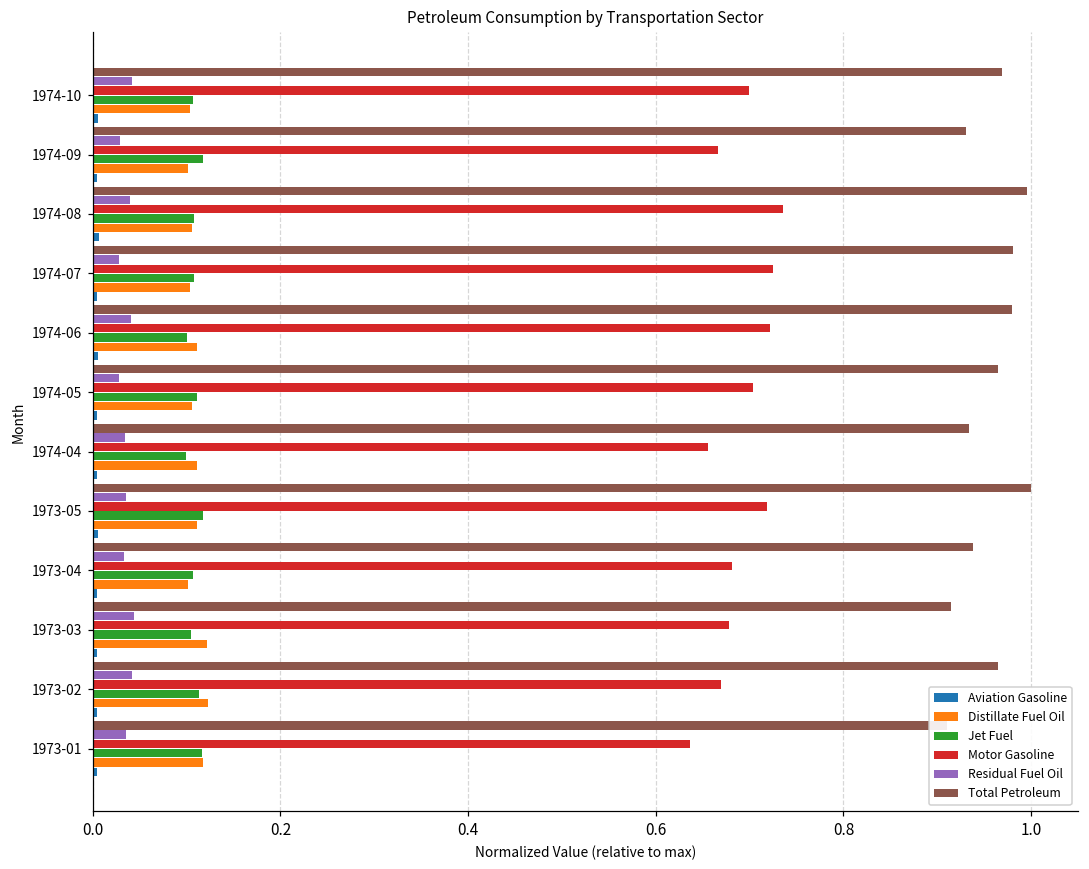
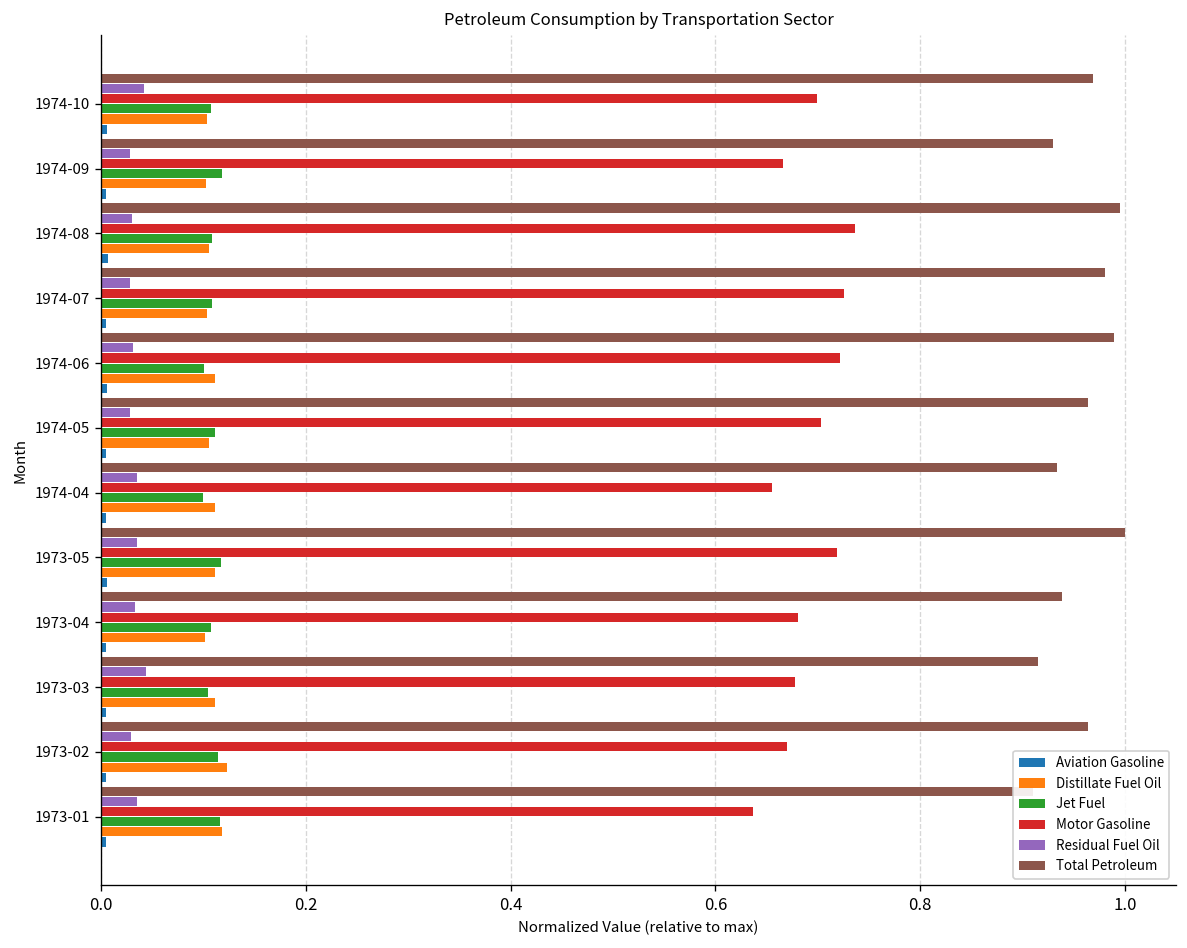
  {
    "Aviation Gasoline": {
      "1974-10": 0.01,
      "1974-09": 0.00,
      "1974-08": 0.01,
      "1974-07": 0.00,
      "1974-06": 0.01,
      "1974-05": 0.00,
      "1974-04": 0.00,
      "1973-05": 0.01,
      "1973-04": 0.00,
      "1973-03": 0.00,
      "1973-02": 0.00,
      "1973-01": 0.00
    },
    "Distillate Fuel Oil": {
      "1974-10": 0.10,
      "1974-09": 0.10,
      "1974-08": 0.11,
      "1974-07": 0.10,
      "1974-06": 0.11,
      "1974-05": 0.11,
      "1974-04": 0.11,
      "1973-05": 0.11,
      "1973-04": 0.10,
-     "1973-03": 0.12,
+     "1973-03": 0.11,
      "1973-02": 0.12,
      "1973-01": 0.12
    },
    "Jet Fuel": {
      "1974-10": 0.11,
      "1974-09": 0.12,
      "1974-08": 0.11,
      "1974-07": 0.11,
      "1974-06": 0.10,
      "1974-05": 0.11,
      "1974-04": 0.10,
      "1973-05": 0.12,
      "1973-04": 0.11,
      "1973-03": 0.10,
      "1973-02": 0.11,
      "1973-01": 0.12
    },
    "Motor Gasoline": {
      "1974-10": 0.70,
      "1974-09": 0.67,
      "1974-08": 0.74,
      "1974-07": 0.73,
      "1974-06": 0.72,
      "1974-05": 0.70,
      "1974-04": 0.66,
      "1973-05": 0.72,
      "1973-04": 0.68,
      "1973-03": 0.68,
      "1973-02": 0.67,
      "1973-01": 0.64
    },
    "Residual Fuel Oil": {
      "1974-10": 0.04,
      "1974-09": 0.03,
-     "1974-08": 0.04,
+     "1974-08": 0.03,
      "1974-07": 0.03,
-     "1974-06": 0.04,
+     "1974-06": 0.03,
      "1974-05": 0.03,
      "1974-04": 0.03,
      "1973-05": 0.03,
      "1973-04": 0.03,
      "1973-03": 0.04,
-     "1973-02": 0.04,
+     "1973-02": 0.03,
      "1973-01": 0.03
    },
    "Total Petroleum": {
      "1974-10": 0.97,
      "1974-09": 0.93,
      "1974-08": 1.00,
      "1974-07": 0.98,
-     "1974-06": 0.98,
+     "1974-06": 0.99,
      "1974-05": 0.96,
      "1974-04": 0.93,
      "1973-05": 1.00,
      "1973-04": 0.94,
      "1973-03": 0.91,
      "1973-02": 0.96
    }
  }
